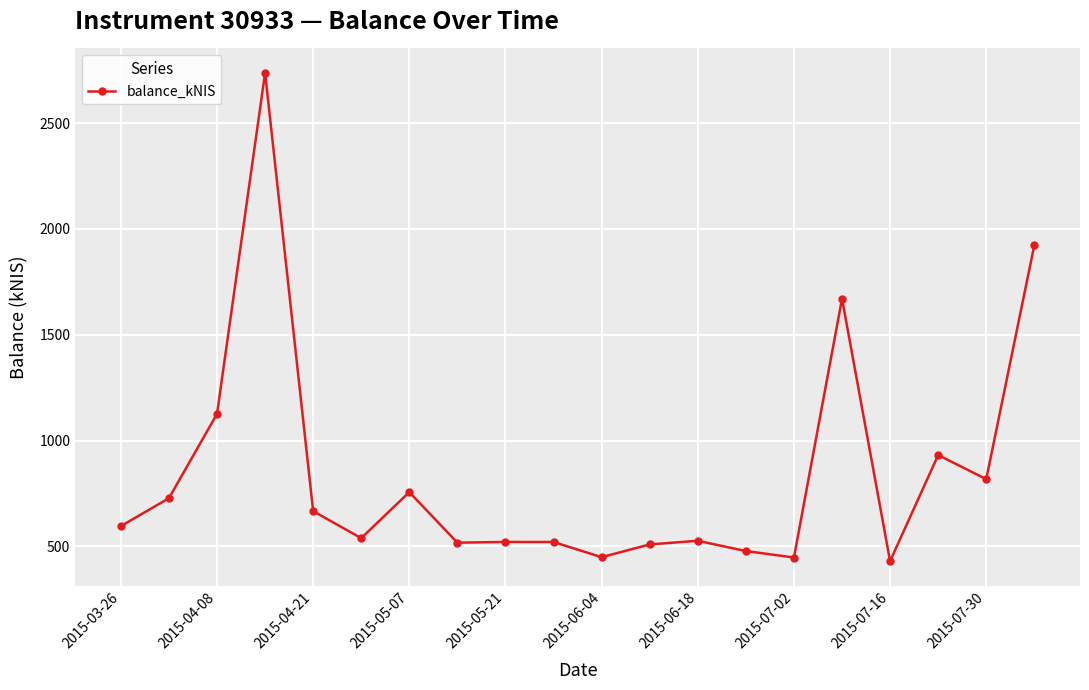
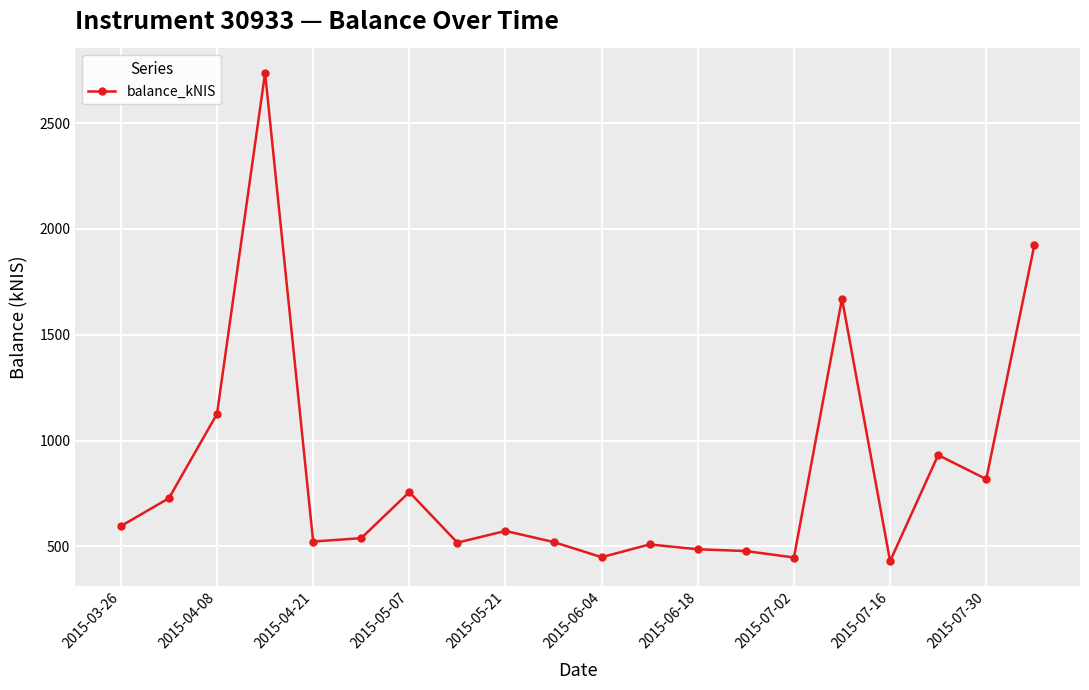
  {
    "2015-03-26": 600,
    "2015-04-08": 1130,
-   "2015-04-21": 670,
+   "2015-04-21": 520,
    "2015-05-07": 760,
-   "2015-05-21": 520,
+   "2015-05-21": 570,
    "2015-06-04": 450,
-   "2015-06-18": 530,
+   "2015-06-18": 490,
    "2015-07-02": 450,
    "2015-07-16": 430,
    "2015-07-30": 820
  }
